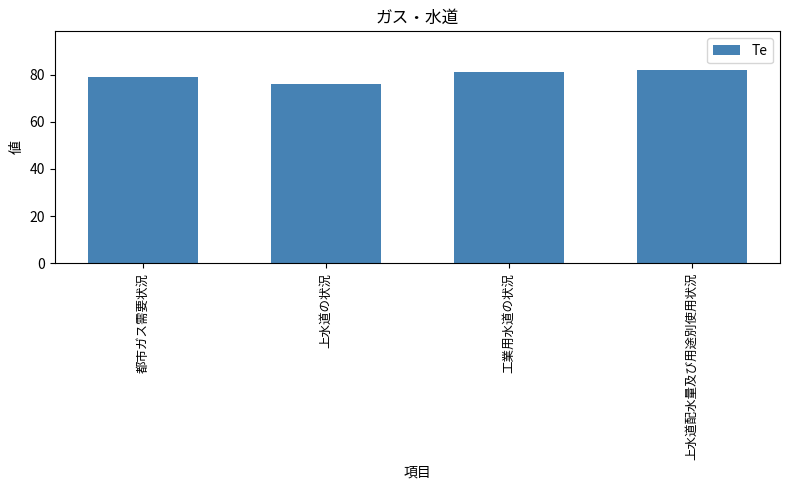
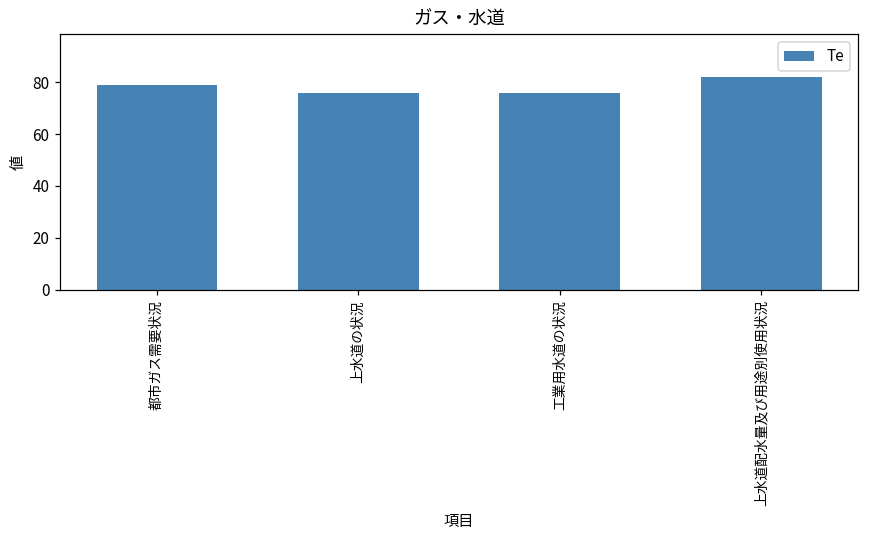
  {
    "都市ガス需要状況": 79,
    "上水道の状況": 76,
-   "工業用水道の状況": 81,
+   "工業用水道の状況": 76,
    "上水道配水量及び用途別使用状況": 82
  }
